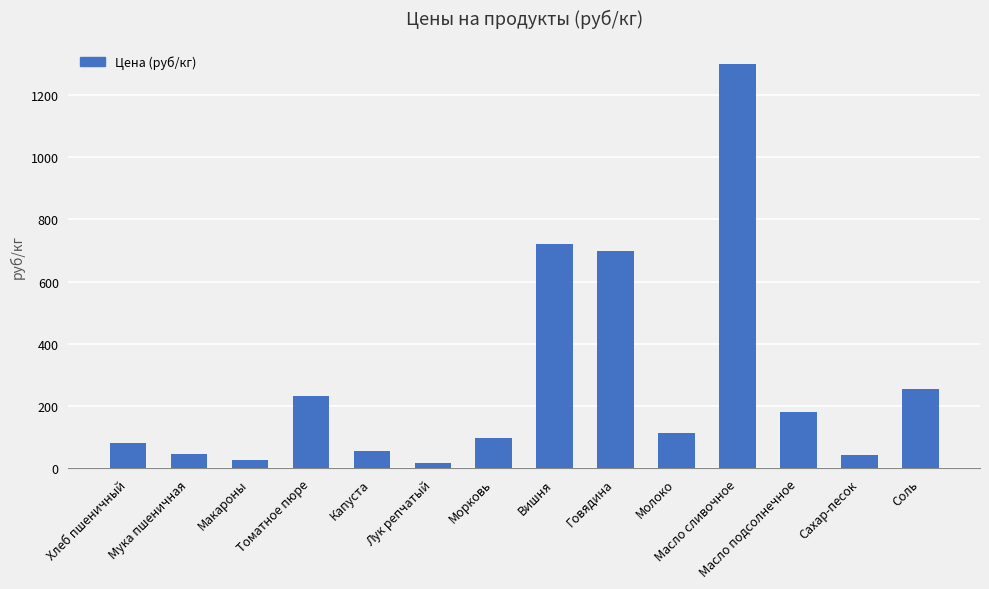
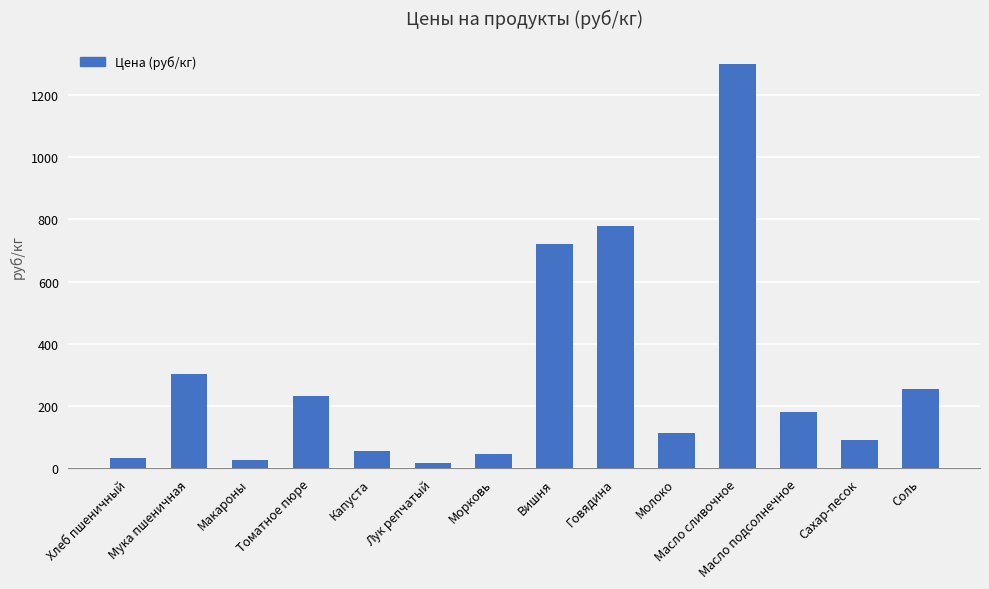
  {
-   "Хлеб пшеничный": 80,
-   "Мука пшеничная": 50,
+   "Хлеб пшеничный": 30,
+   "Мука пшеничная": 300,
    "Макароны": 30,
    "Томатное пюре": 230,
    "Капуста": 60,
    "Лук репчатый": 20,
-   "Морковь": 100,
+   "Морковь": 50,
    "Вишня": 720,
-   "Говядина": 700,
+   "Говядина": 780,
    "Молоко": 120,
    "Масло сливочное": 1300,
    "Масло подсолнечное": 180,
-   "Сахар-песок": 40,
+   "Сахар-песок": 90,
    "Соль": 260
  }
